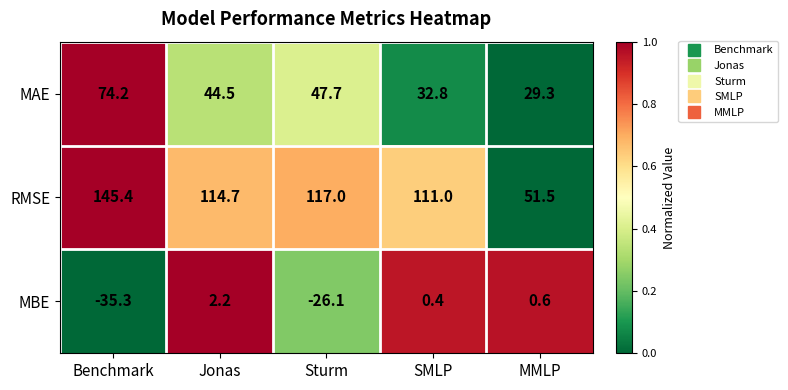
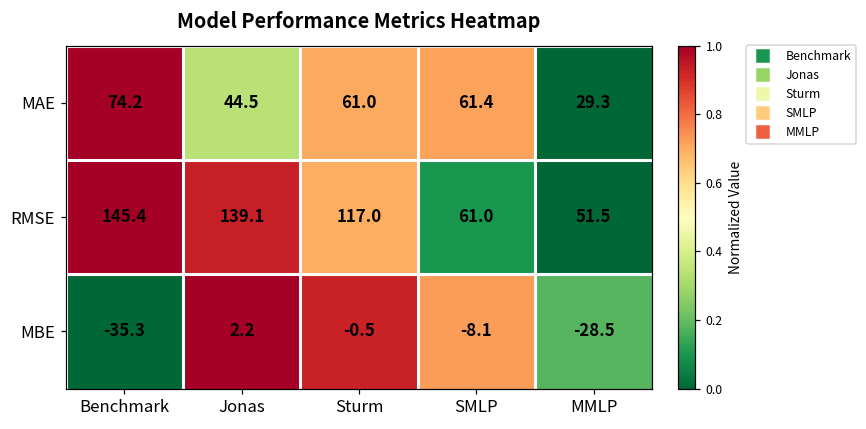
  {
    "MAE": {
      "Benchmark": 74.2,
      "Jonas": 44.5,
-     "Sturm": 47.7,
-     "SMLP": 32.8,
+     "Sturm": 61.0,
+     "SMLP": 61.4,
      "MMLP": 29.3
    },
    "RMSE": {
      "Benchmark": 145.4,
-     "Jonas": 114.7,
+     "Jonas": 139.1,
      "Sturm": 117.0,
-     "SMLP": 111.0,
+     "SMLP": 61.0,
      "MMLP": 51.5
    },
    "MBE": {
      "Benchmark": -35.3,
      "Jonas": 2.2,
-     "Sturm": -26.1,
-     "SMLP": 0.4,
-     "MMLP": 0.6
+     "Sturm": -0.5,
+     "SMLP": -8.1,
+     "MMLP": -28.5
    }
  }
